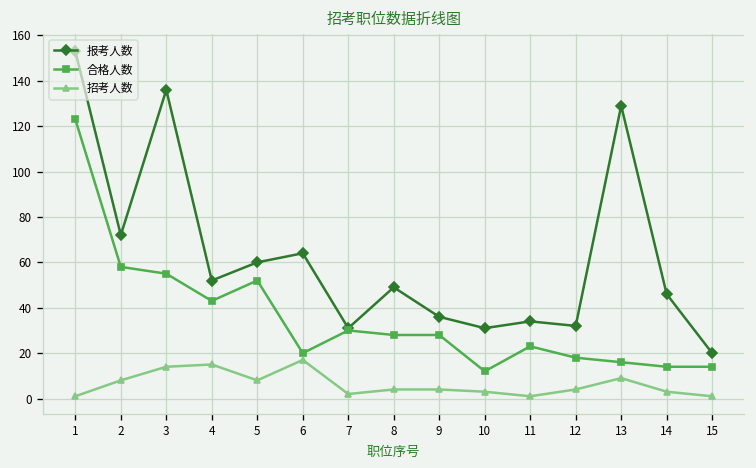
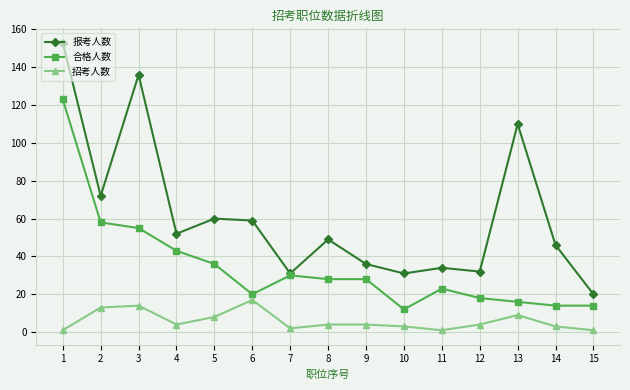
  {
    "报考人数": {
      "2": 72,
      "3": 136,
      "4": 52,
      "5": 60,
-     "6": 64,
+     "6": 59,
      "8": 49,
      "9": 36,
      "10": 31,
      "11": 34,
      "12": 32,
-     "13": 129,
+     "13": 110,
      "14": 46,
      "15": 20
    },
    "合格人数": {
      "1": 123,
      "2": 58,
      "3": 55,
      "4": 43,
-     "5": 52,
+     "5": 36,
      "6": 20,
      "8": 28,
      "9": 28,
      "10": 12,
      "11": 23,
      "12": 18,
      "13": 16,
      "14": 14,
      "15": 14
    },
    "招考人数": {
      "1": 1,
-     "2": 8,
+     "2": 13,
      "3": 14,
-     "4": 15,
+     "4": 4,
      "5": 8,
      "6": 17,
      "7": 2,
      "8": 4,
      "9": 4,
      "10": 3,
      "11": 1,
      "12": 4,
      "13": 9,
      "14": 3,
      "15": 1
    }
  }
